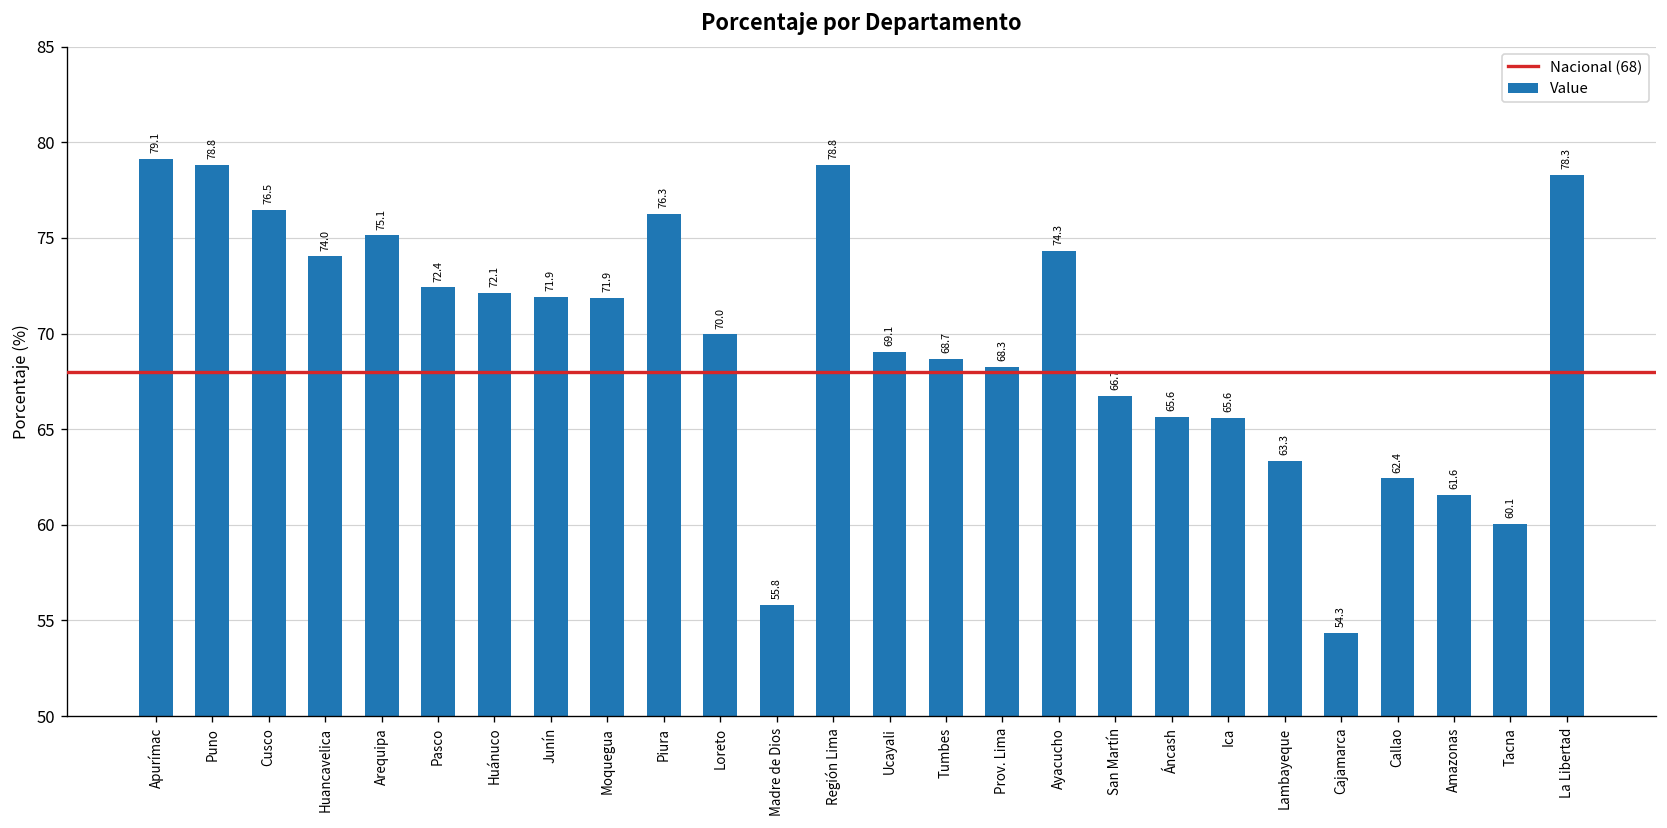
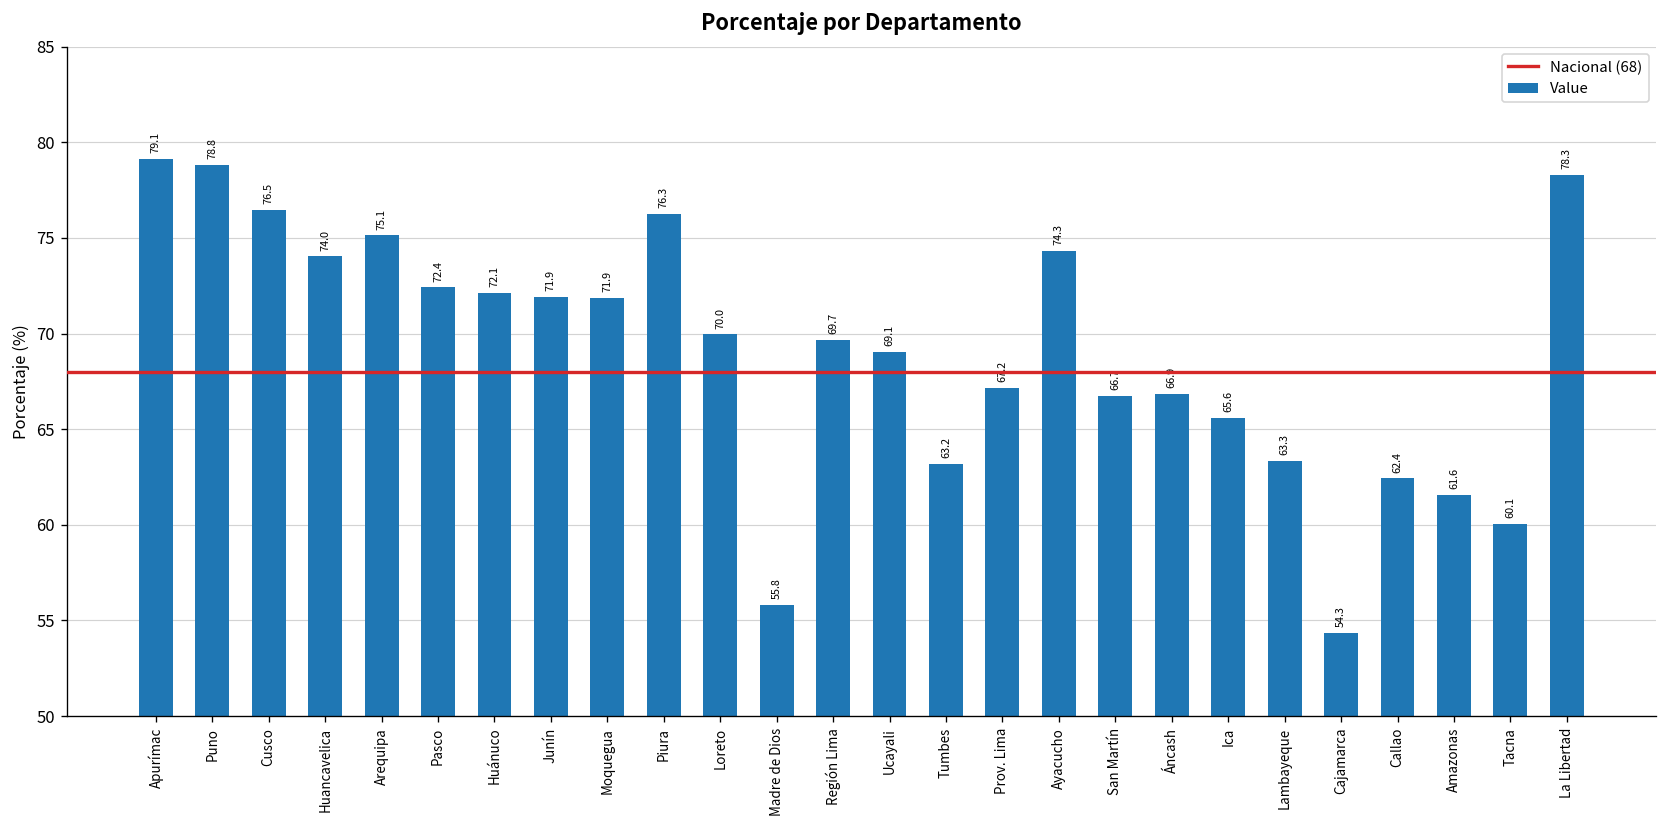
  {
    "Apurímac": 79.1,
    "Puno": 78.8,
    "Cusco": 76.5,
    "Huancavelica": 74.0,
    "Arequipa": 75.1,
    "Pasco": 72.4,
    "Huánuco": 72.1,
    "Junín": 71.9,
    "Moquegua": 71.9,
    "Piura": 76.3,
    "Loreto": 70.0,
    "Madre de Dios": 55.8,
-   "Región Lima": 78.8,
+   "Región Lima": 69.7,
    "Ucayali": 69.1,
-   "Tumbes": 68.7,
-   "Prov. Lima": 68.3,
+   "Tumbes": 63.2,
+   "Prov. Lima": 67.2,
    "Ayacucho": 74.3,
    "San Martín": 66.7,
-   "Áncash": 65.6,
+   "Áncash": 66.9,
    "Ica": 65.6,
    "Lambayeque": 63.3,
    "Cajamarca": 54.3,
    "Callao": 62.4,
    "Amazonas": 61.6,
    "Tacna": 60.1,
    "La Libertad": 78.3
  }
